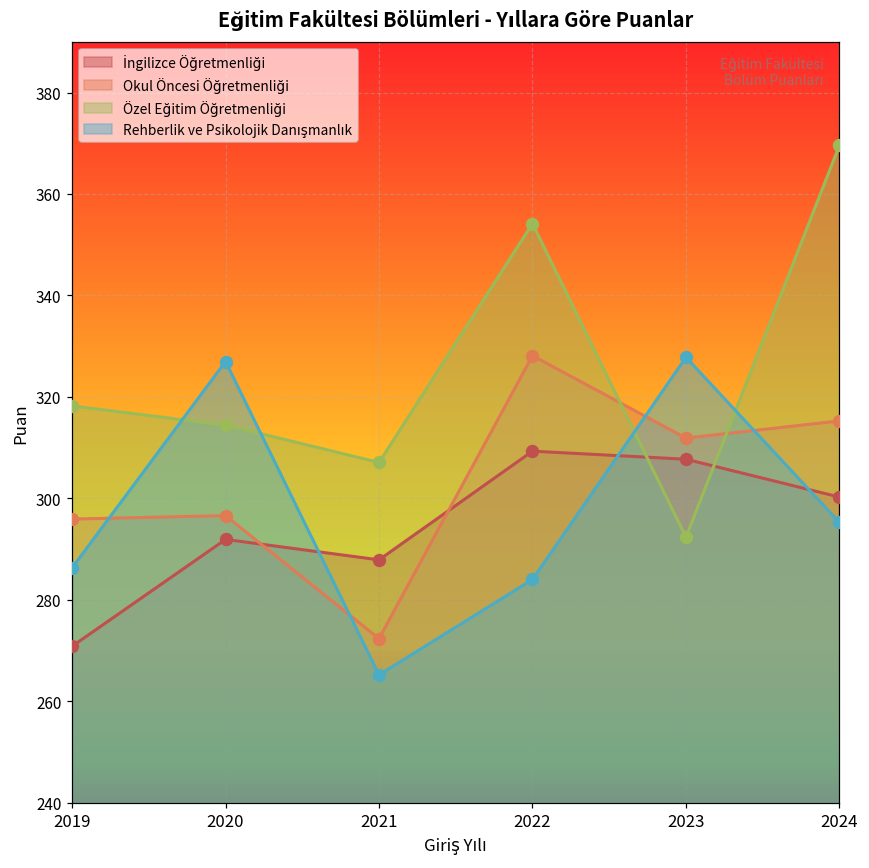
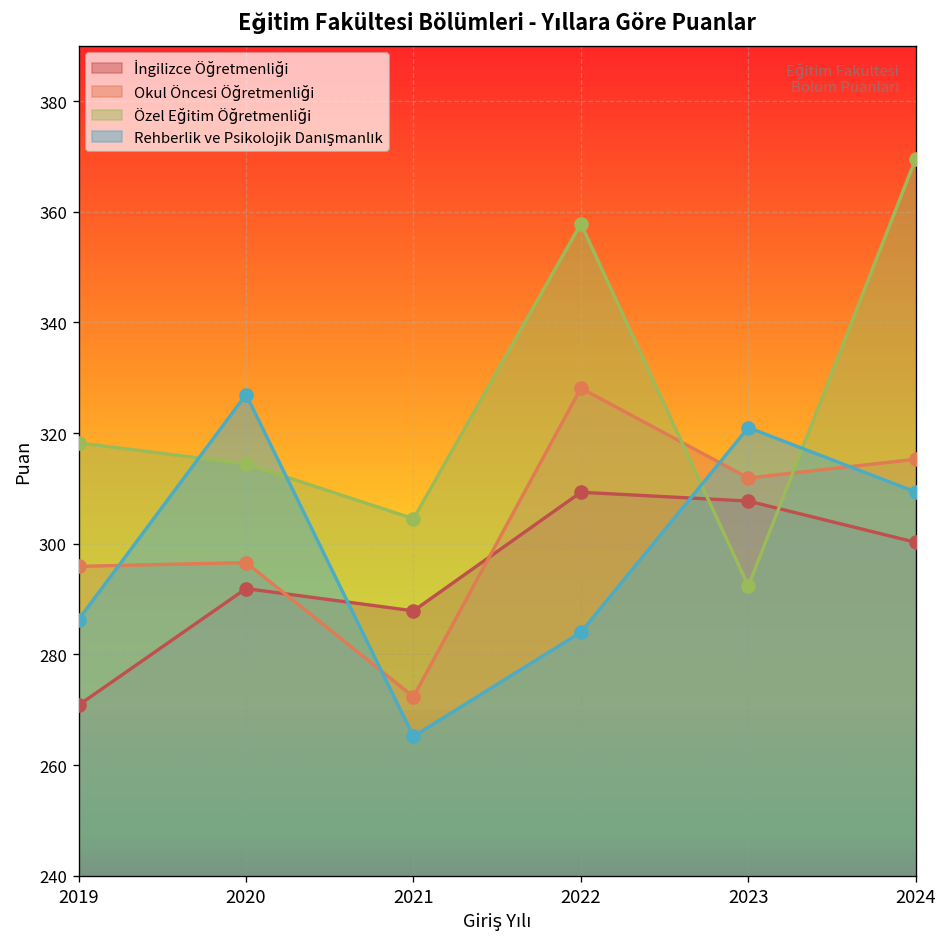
  {
    "Özel Eğitim Öğretmenliği": {
      "2019": 318,
      "2020": 314,
-     "2021": 307,
-     "2022": 354,
+     "2021": 305,
+     "2022": 358,
      "2023": 292,
      "2024": 370
    },
    "Rehberlik ve Psikolojik Danışmanlık": {
      "2019": 286,
      "2020": 327,
      "2021": 265,
      "2022": 284,
-     "2023": 328,
-     "2024": 295
+     "2023": 321,
+     "2024": 309
    }
  }
